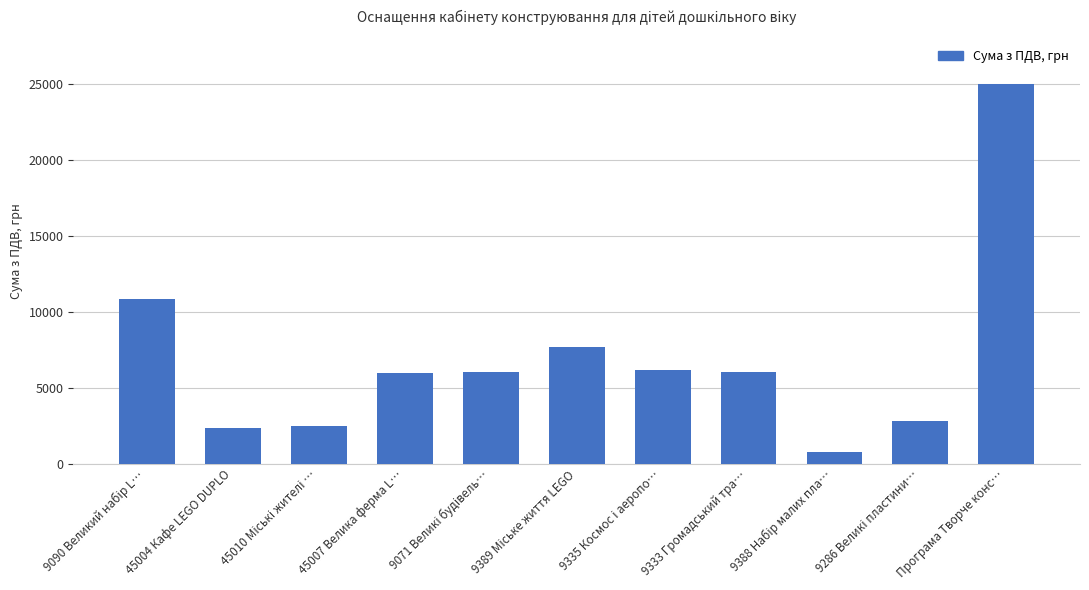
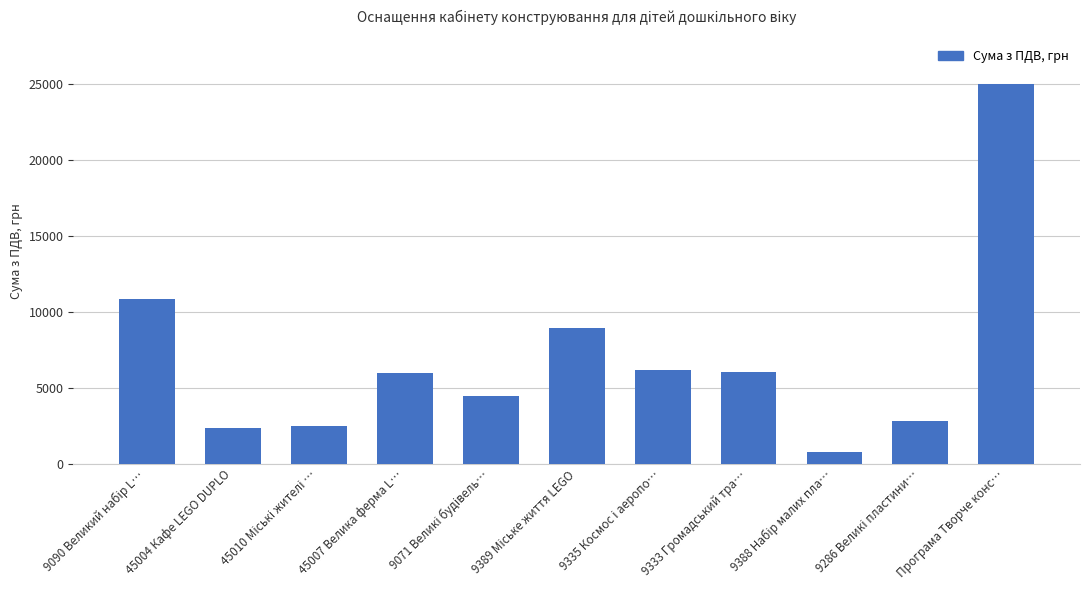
  {
    "9090 Великий набір L…": 10900,
    "45004 Кафе LEGO DUPLO": 2400,
    "45010 Міські жителі …": 2500,
    "45007 Велика ферма L…": 6000,
-   "9071 Великі будівель…": 6000,
-   "9389 Міське життя LEGO": 7700,
+   "9071 Великі будівель…": 4400,
+   "9389 Міське життя LEGO": 8900,
    "9335 Космос і аеропо…": 6200,
    "9333 Громадський тра…": 6100,
    "9388 Набір малих пла…": 800,
    "9286 Великі пластини…": 2800,
    "Програма Творче конс…": 25000
  }
